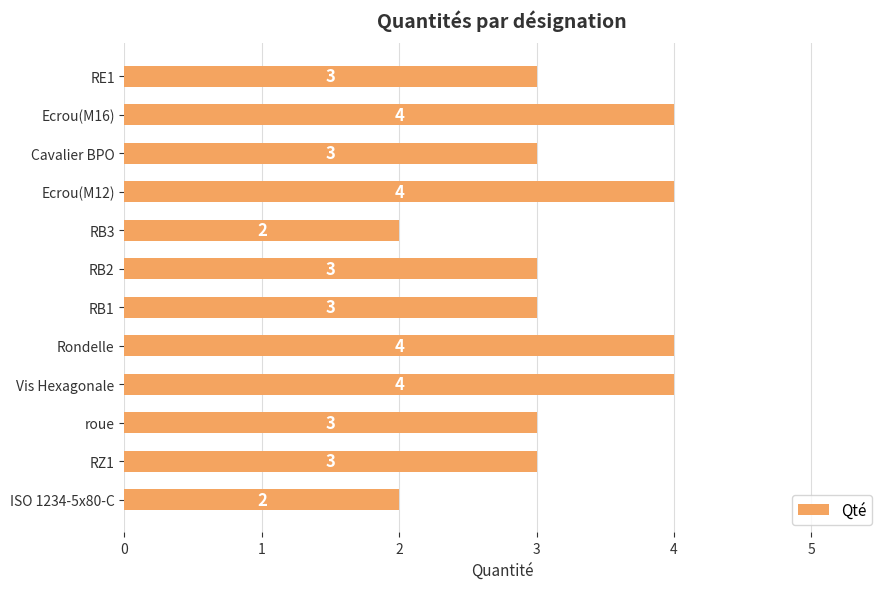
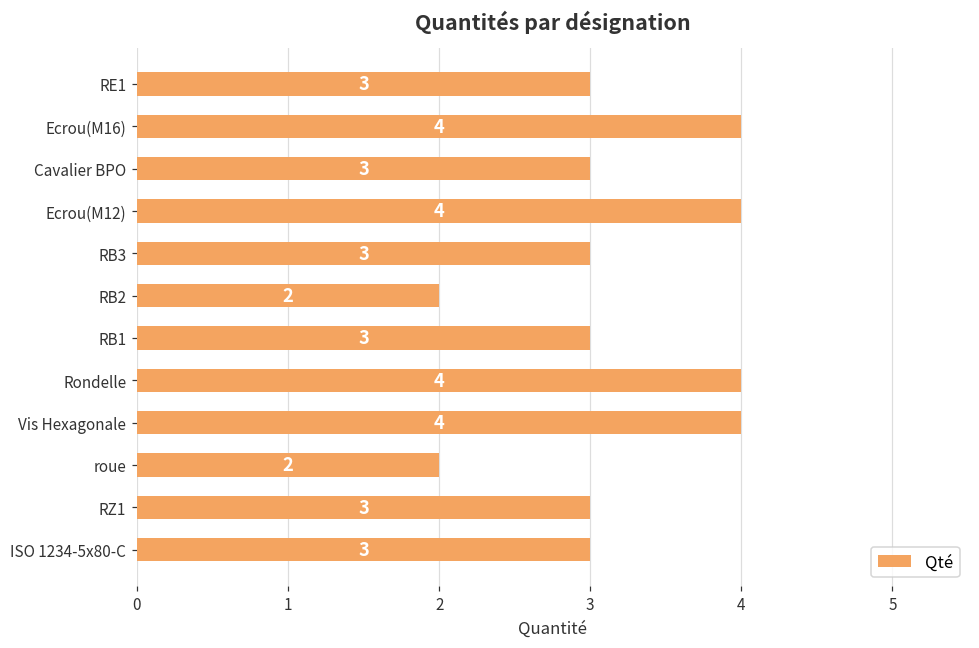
  {
    "RE1": 3,
    "Ecrou(M16)": 4,
    "Cavalier BPO": 3,
    "Ecrou(M12)": 4,
-   "RB3": 2,
-   "RB2": 3,
+   "RB3": 3,
+   "RB2": 2,
    "RB1": 3,
    "Rondelle": 4,
    "Vis Hexagonale": 4,
-   "roue": 3,
+   "roue": 2,
    "RZ1": 3,
-   "ISO 1234-5x80-C": 2
+   "ISO 1234-5x80-C": 3
  }
